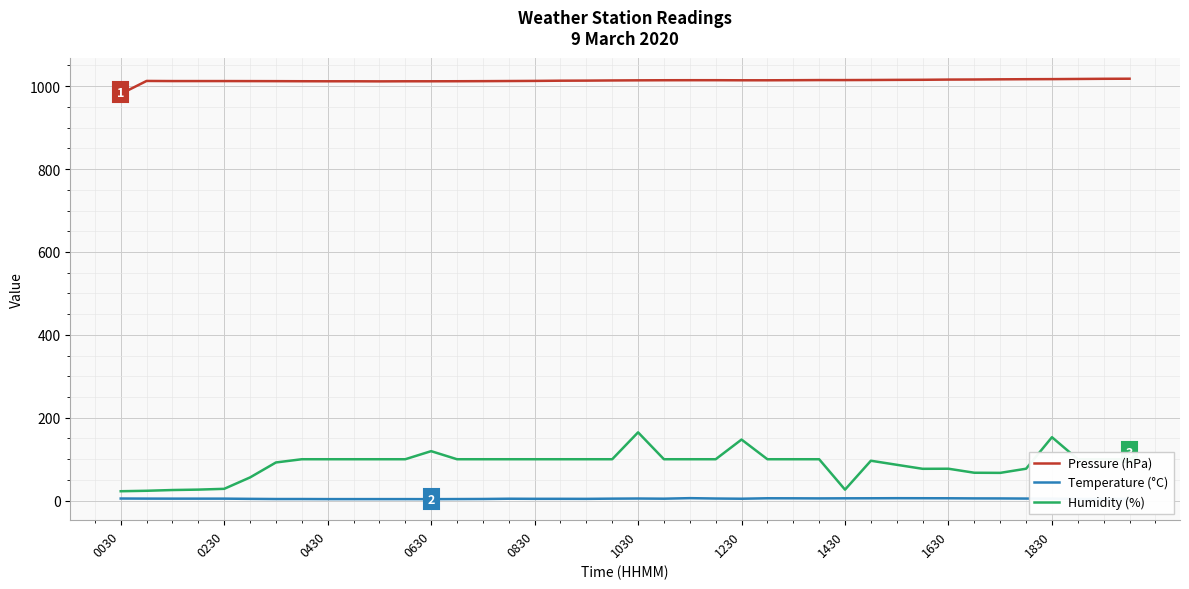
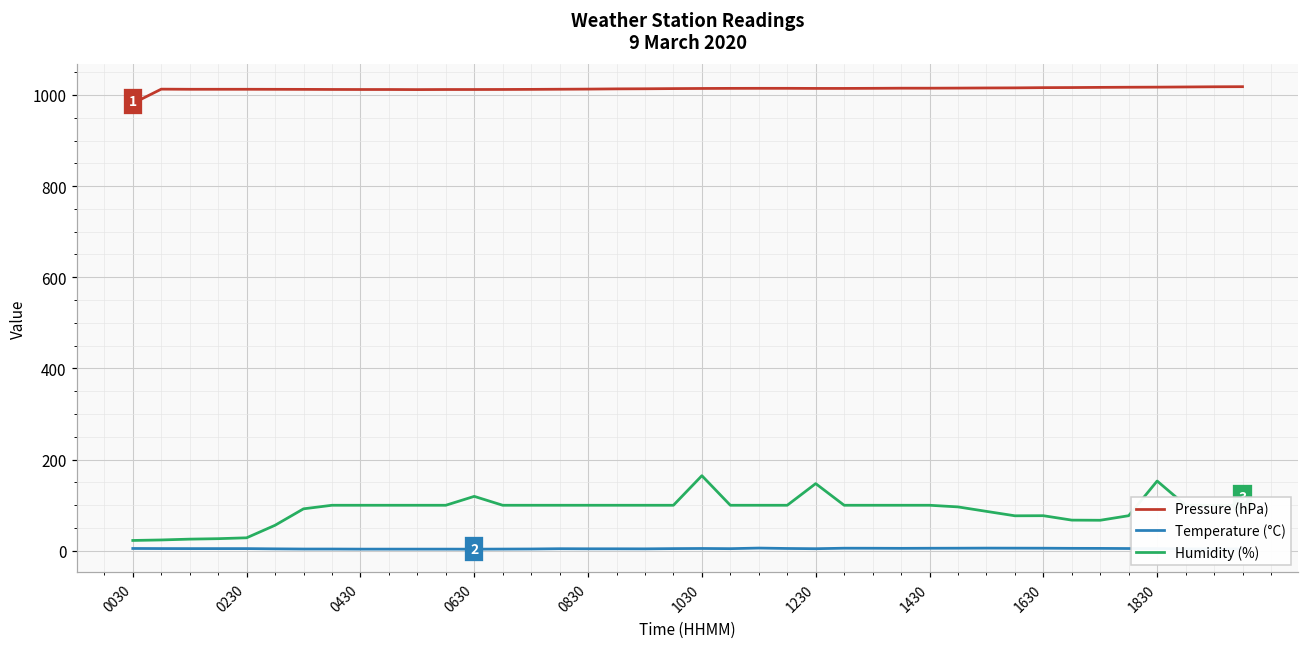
  {
    "Pressure (hPa)": {
      "0230": 1010,
      "0430": 1010,
      "0630": 1010,
      "0830": 1010,
      "1030": 1010,
      "1230": 1010,
      "1430": 1010,
      "1630": 1020,
      "1830": 1020
    },
    "Temperature (°C)": {
      "0030": 10,
      "0230": 0,
      "0430": 0,
      "0830": 0,
      "1030": 10,
      "1230": 0,
      "1430": 10,
      "1630": 10
    },
    "Humidity (%)": {
      "0030": 20,
      "0230": 30,
      "0430": 100,
      "0630": 120,
      "0830": 100,
      "1030": 160,
      "1230": 150,
-     "1430": 30,
+     "1430": 100,
      "1630": 80,
      "1830": 150
    }
  }
